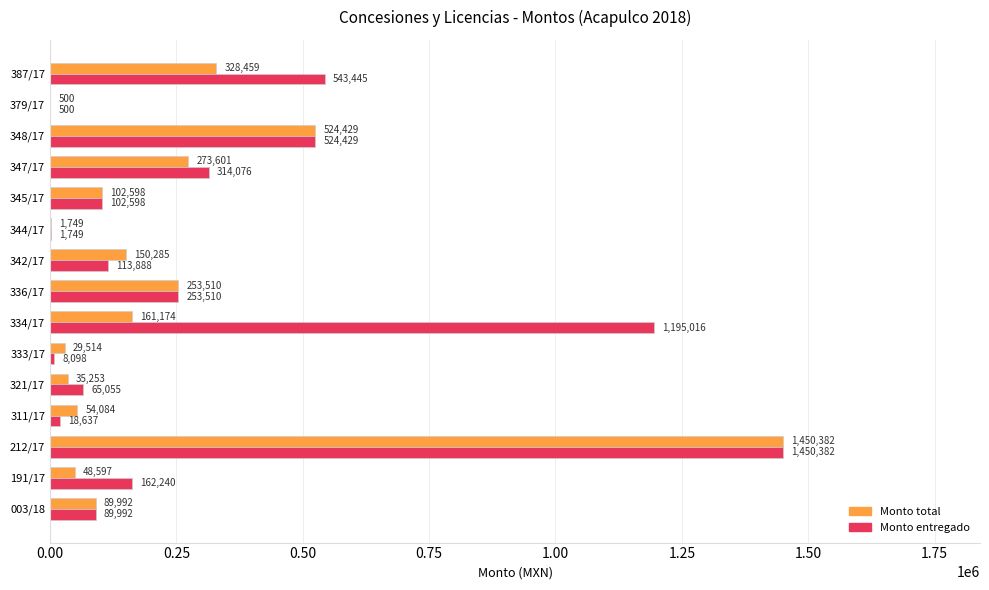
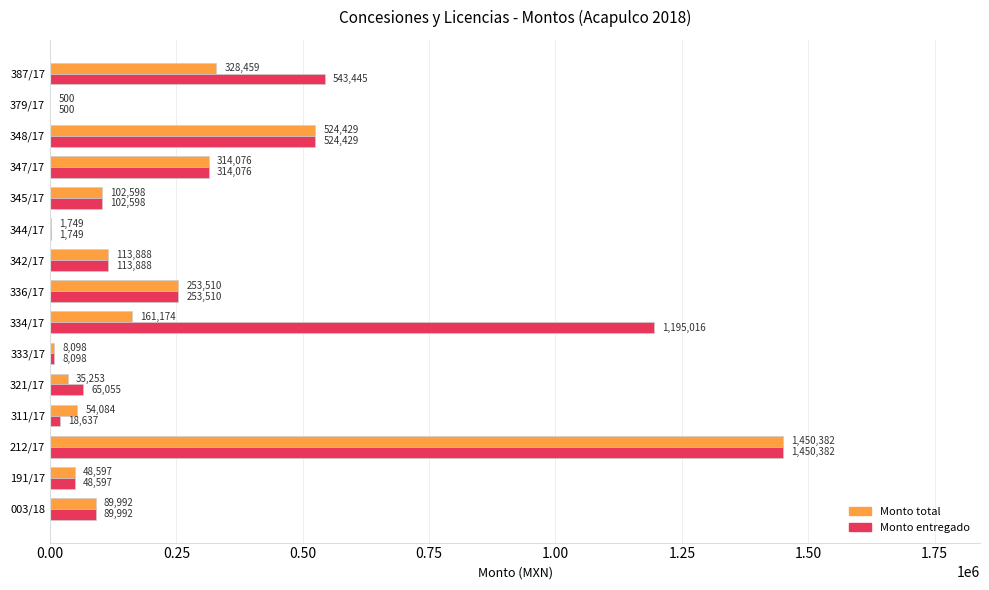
  {
    "Monto total": {
      "387/17": "328,459",
      "379/17": "500",
      "348/17": "524,429",
-     "347/17": "273,601",
+     "347/17": "314,076",
      "345/17": "102,598",
      "344/17": "1,749",
-     "342/17": "150,285",
+     "342/17": "113,888",
      "336/17": "253,510",
      "334/17": "161,174",
-     "333/17": "29,514",
+     "333/17": "8,098",
      "321/17": "35,253",
      "311/17": "54,084",
      "212/17": "1,450,382",
      "191/17": "48,597",
      "003/18": "89,992"
    },
    "Monto entregado": {
      "387/17": "543,445",
      "379/17": "500",
      "348/17": "524,429",
      "347/17": "314,076",
      "345/17": "102,598",
      "344/17": "1,749",
      "342/17": "113,888",
      "336/17": "253,510",
      "334/17": "1,195,016",
      "333/17": "8,098",
      "321/17": "65,055",
      "311/17": "18,637",
      "212/17": "1,450,382",
-     "191/17": "162,240",
+     "191/17": "48,597",
      "003/18": "89,992"
    }
  }
